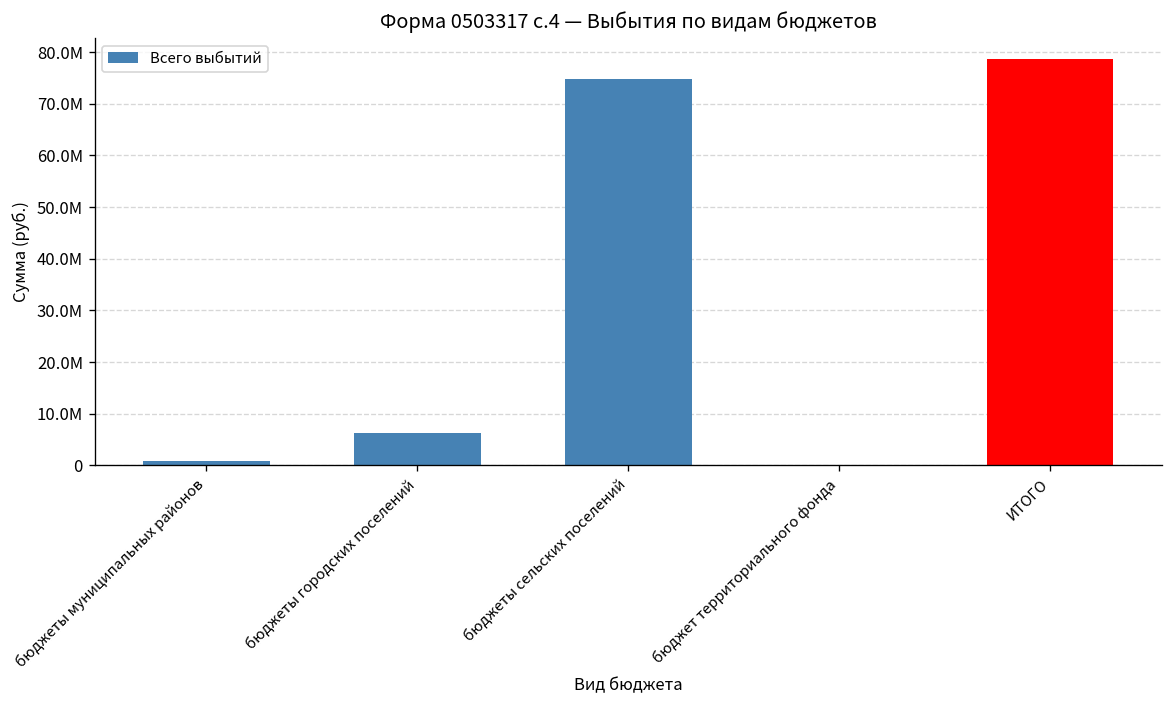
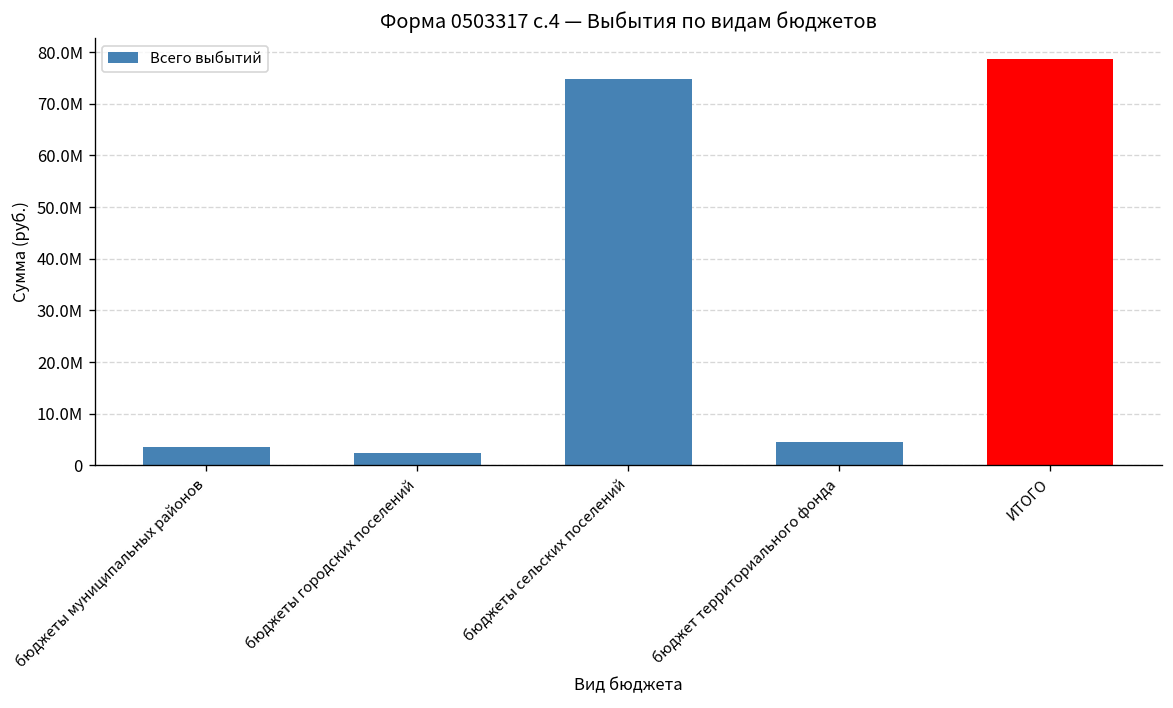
  {
-   "бюджеты муниципальных районов": 1000000,
-   "бюджеты городских поселений": 6000000,
+   "бюджеты муниципальных районов": 4000000,
+   "бюджеты городских поселений": 2000000,
    "бюджеты сельских поселений": 75000000,
-   "бюджет территориального фонда": 0,
+   "бюджет территориального фонда": 5000000,
    "ИТОГО": 79000000
  }
